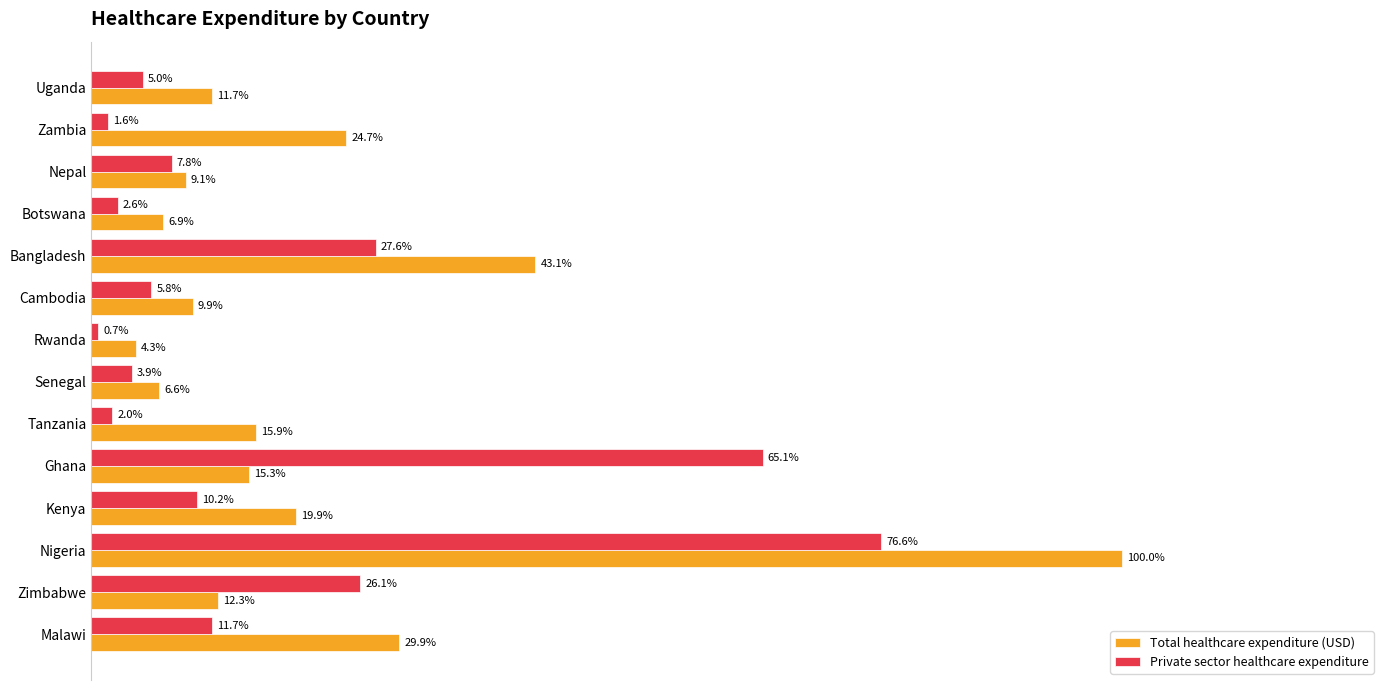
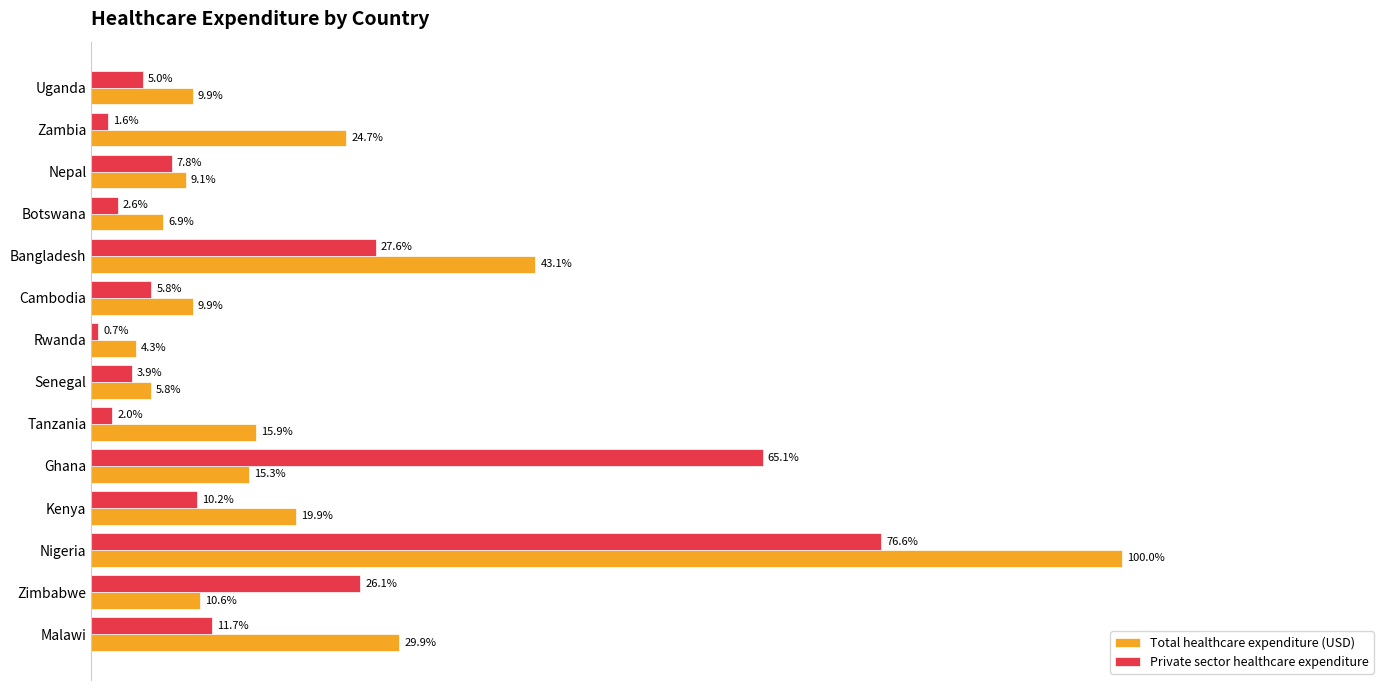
  {
    "Total healthcare expenditure (USD)": {
-     "Uganda": "11.7%",
+     "Uganda": "9.9%",
      "Zambia": "24.7%",
      "Nepal": "9.1%",
      "Botswana": "6.9%",
      "Bangladesh": "43.1%",
      "Cambodia": "9.9%",
      "Rwanda": "4.3%",
-     "Senegal": "6.6%",
+     "Senegal": "5.8%",
      "Tanzania": "15.9%",
      "Ghana": "15.3%",
      "Kenya": "19.9%",
      "Nigeria": "100.0%",
-     "Zimbabwe": "12.3%",
+     "Zimbabwe": "10.6%",
      "Malawi": "29.9%"
    },
    "Private sector healthcare expenditure": {
      "Uganda": "5.0%",
      "Zambia": "1.6%",
      "Nepal": "7.8%",
      "Botswana": "2.6%",
      "Bangladesh": "27.6%",
      "Cambodia": "5.8%",
      "Rwanda": "0.7%",
      "Senegal": "3.9%",
      "Tanzania": "2.0%",
      "Ghana": "65.1%",
      "Kenya": "10.2%",
      "Nigeria": "76.6%",
      "Zimbabwe": "26.1%",
      "Malawi": "11.7%"
    }
  }
